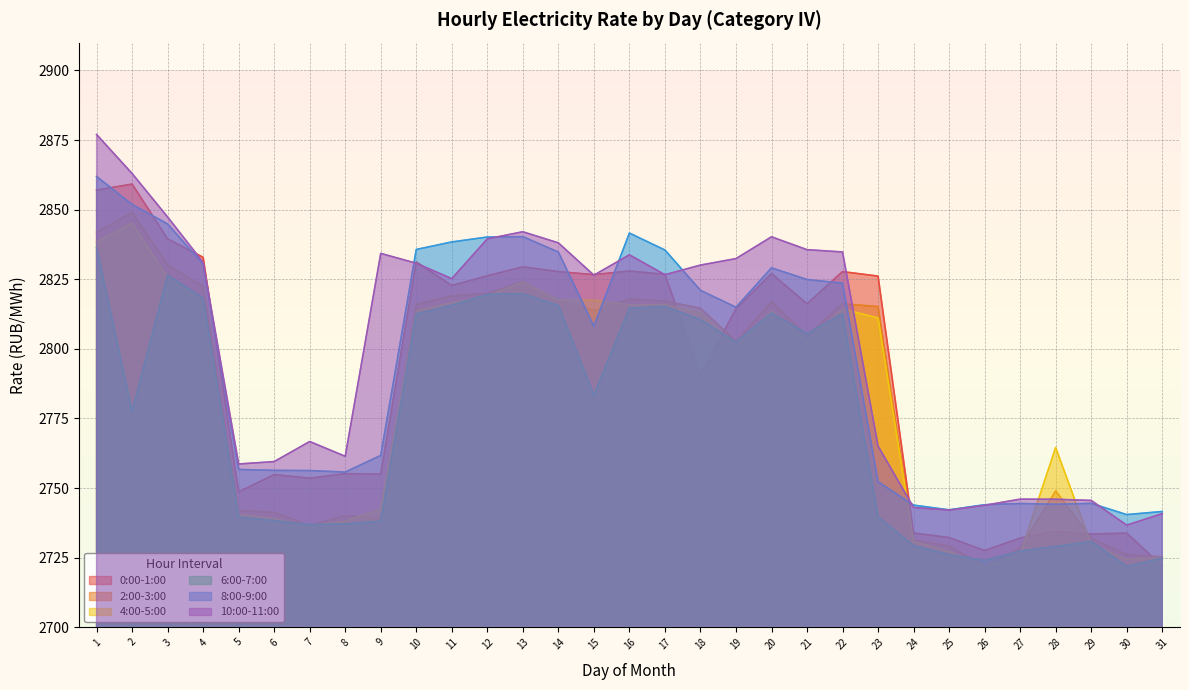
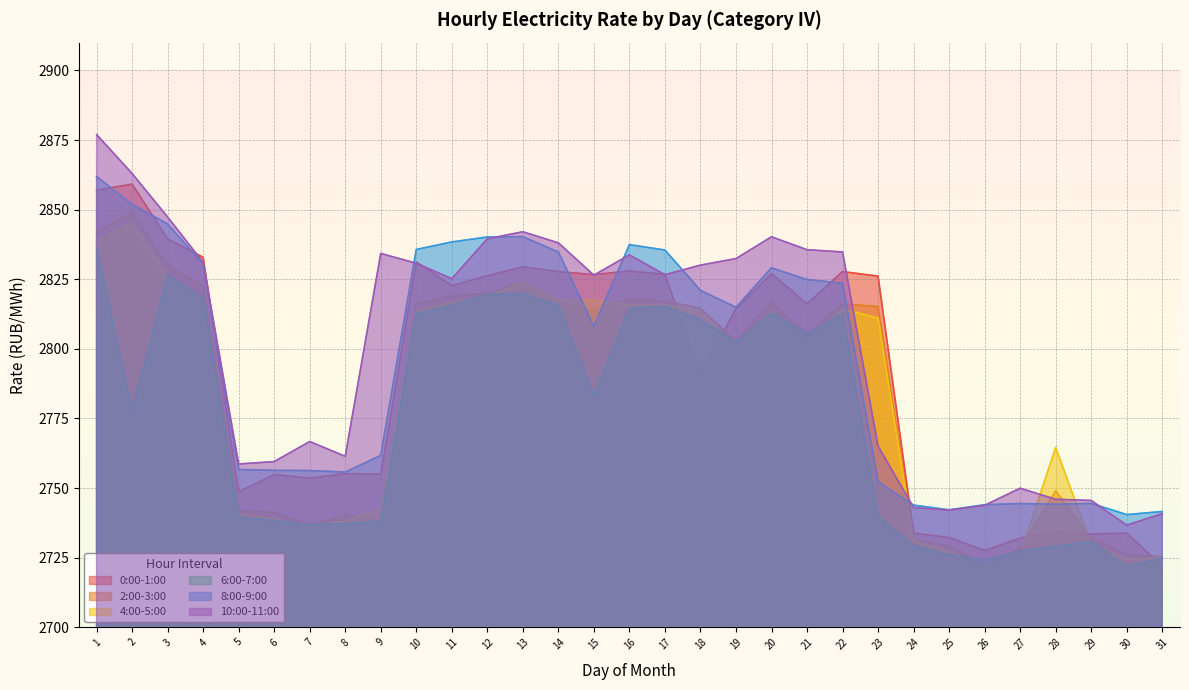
  {
    "4:00-5:00": {
      "1": 2838,
      "2": 2845,
      "4": 2817,
      "8": 2738,
      "9": 2742,
      "10": 2814,
      "15": 2817,
      "16": 2816,
      "18": 2813,
      "19": 2801,
      "21": 2803,
      "22": 2814,
      "23": 2811,
      "25": 2727,
      "27": 2726,
      "28": 2765,
      "29": 2730,
      "30": 2724
    },
    "6:00-7:00": {
      "1": 2836,
      "2": 2778,
      "4": 2818,
      "8": 2737,
      "9": 2738,
      "10": 2813,
      "13": 2820,
      "14": 2816,
      "15": 2783,
      "16": 2815,
      "18": 2810,
      "22": 2813,
      "23": 2740,
      "24": 2729,
      "25": 2726,
      "26": 2724,
      "27": 2727,
      "28": 2729,
      "29": 2731,
      "30": 2722
    },
    "8:00-9:00": {
      "1": 2862,
      "2": 2852,
      "3": 2845,
      "5": 2757,
      "6": 2756,
      "7": 2756,
      "9": 2762,
      "10": 2836,
      "11": 2838,
      "13": 2840,
      "14": 2835,
      "15": 2808,
-     "16": 2842,
+     "16": 2837,
      "17": 2836,
      "18": 2821,
      "20": 2829,
      "21": 2825,
      "22": 2824,
      "23": 2752,
      "27": 2744,
      "28": 2744,
      "29": 2745,
      "30": 2740
    },
    "10:00-11:00": {
      "1": 2877,
      "2": 2863,
      "3": 2847,
      "5": 2759,
      "6": 2760,
      "7": 2767,
      "8": 2761,
      "9": 2834,
      "11": 2825,
      "13": 2842,
      "14": 2838,
      "16": 2834,
      "18": 2830,
      "19": 2832,
      "20": 2840,
      "21": 2836,
      "22": 2835,
      "23": 2765,
-     "27": 2746,
+     "27": 2750,
      "28": 2746,
      "29": 2746,
      "30": 2737
    }
  }
